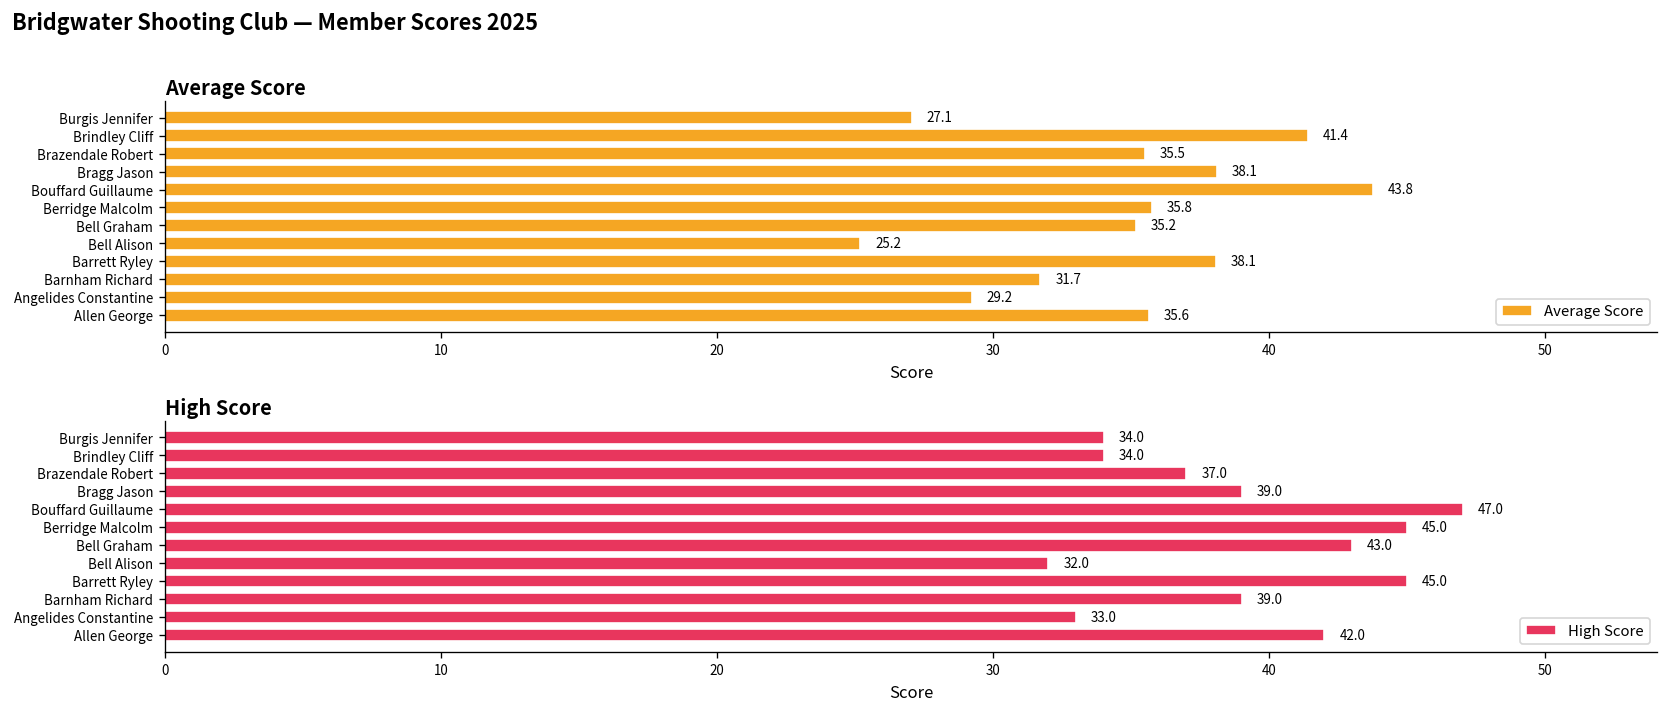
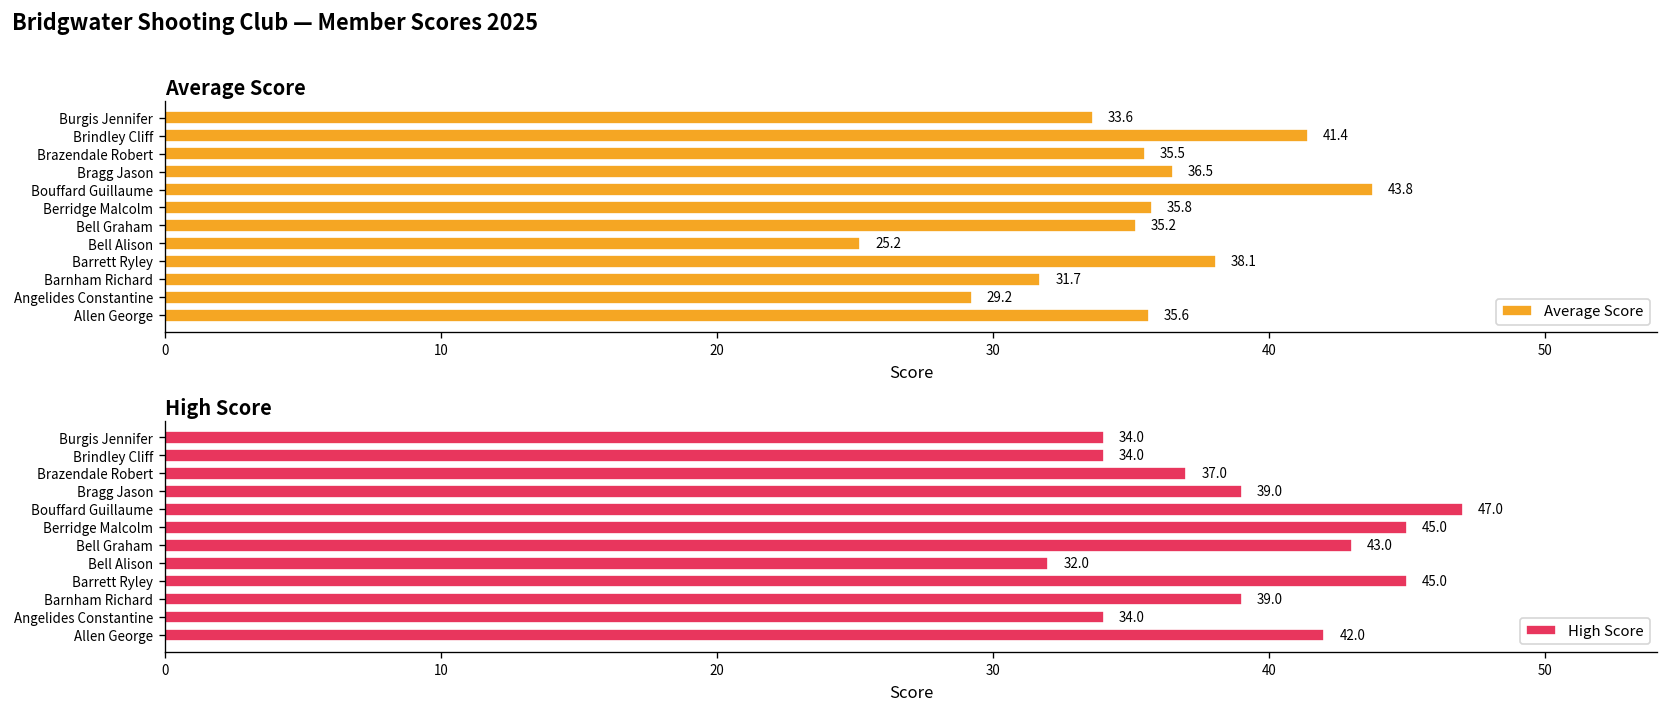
  {
    "Average Score": {
-     "Burgis Jennifer": 27.1,
+     "Burgis Jennifer": 33.6,
      "Brindley Cliff": 41.4,
      "Brazendale Robert": 35.5,
-     "Bragg Jason": 38.1,
+     "Bragg Jason": 36.5,
      "Bouffard Guillaume": 43.8,
      "Berridge Malcolm": 35.8,
      "Bell Graham": 35.2,
      "Bell Alison": 25.2,
      "Barrett Ryley": 38.1,
      "Barnham Richard": 31.7,
      "Angelides Constantine": 29.2,
      "Allen George": 35.6
    },
    "High Score": {
      "Burgis Jennifer": 34.0,
      "Brindley Cliff": 34.0,
      "Brazendale Robert": 37.0,
      "Bragg Jason": 39.0,
      "Bouffard Guillaume": 47.0,
      "Berridge Malcolm": 45.0,
      "Bell Graham": 43.0,
      "Bell Alison": 32.0,
      "Barrett Ryley": 45.0,
      "Barnham Richard": 39.0,
-     "Angelides Constantine": 33.0,
+     "Angelides Constantine": 34.0,
      "Allen George": 42.0
    }
  }
